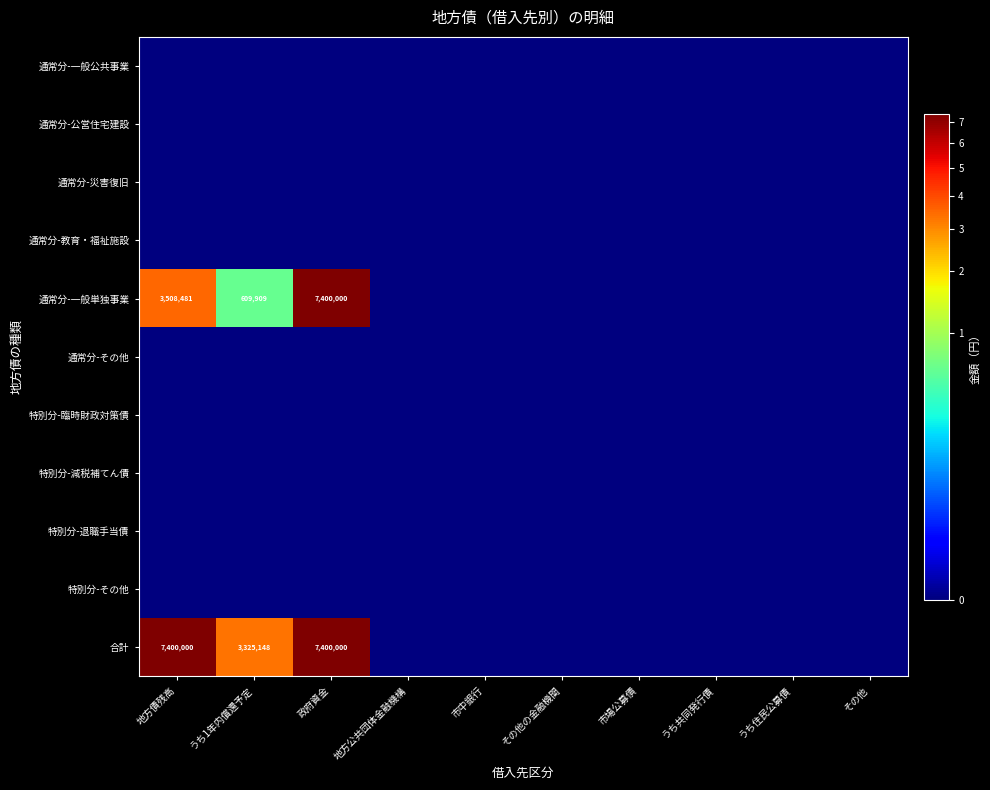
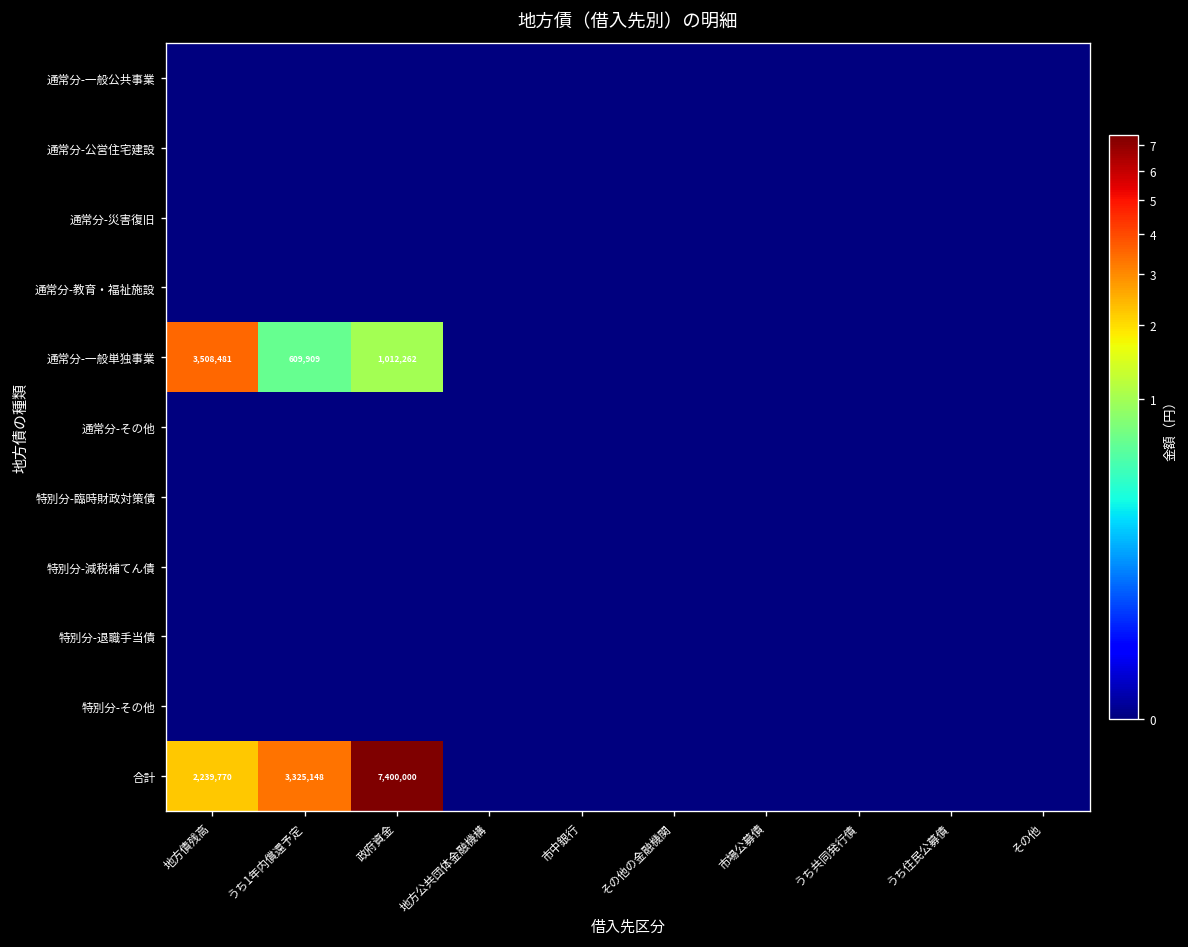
  {
    "通常分-一般単独事業": {
      "地方債残高": "3,508,481",
      "うち1年内償還予定": "609,909",
-     "政府資金": "7,400,000"
+     "政府資金": "1,012,262"
    },
    "合計": {
-     "地方債残高": "7,400,000",
+     "地方債残高": "2,239,770",
      "うち1年内償還予定": "3,325,148",
      "政府資金": "7,400,000"
    }
  }
